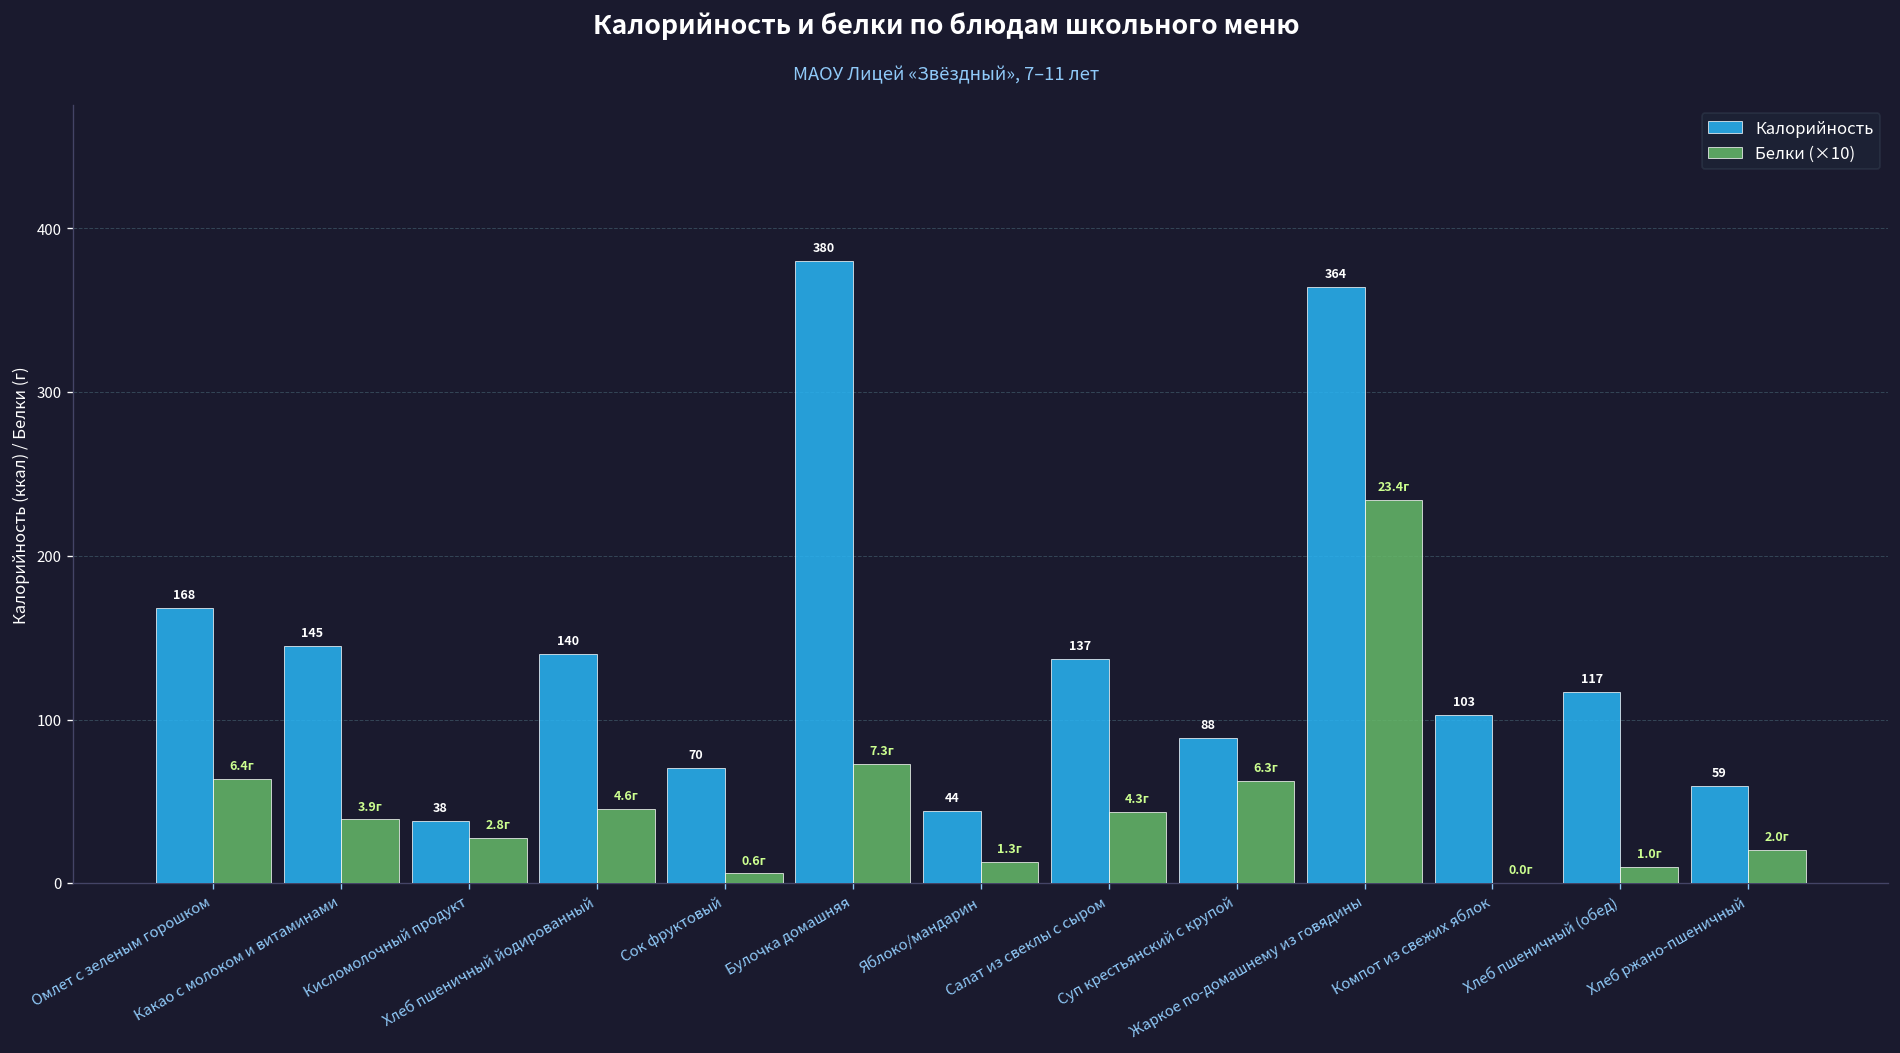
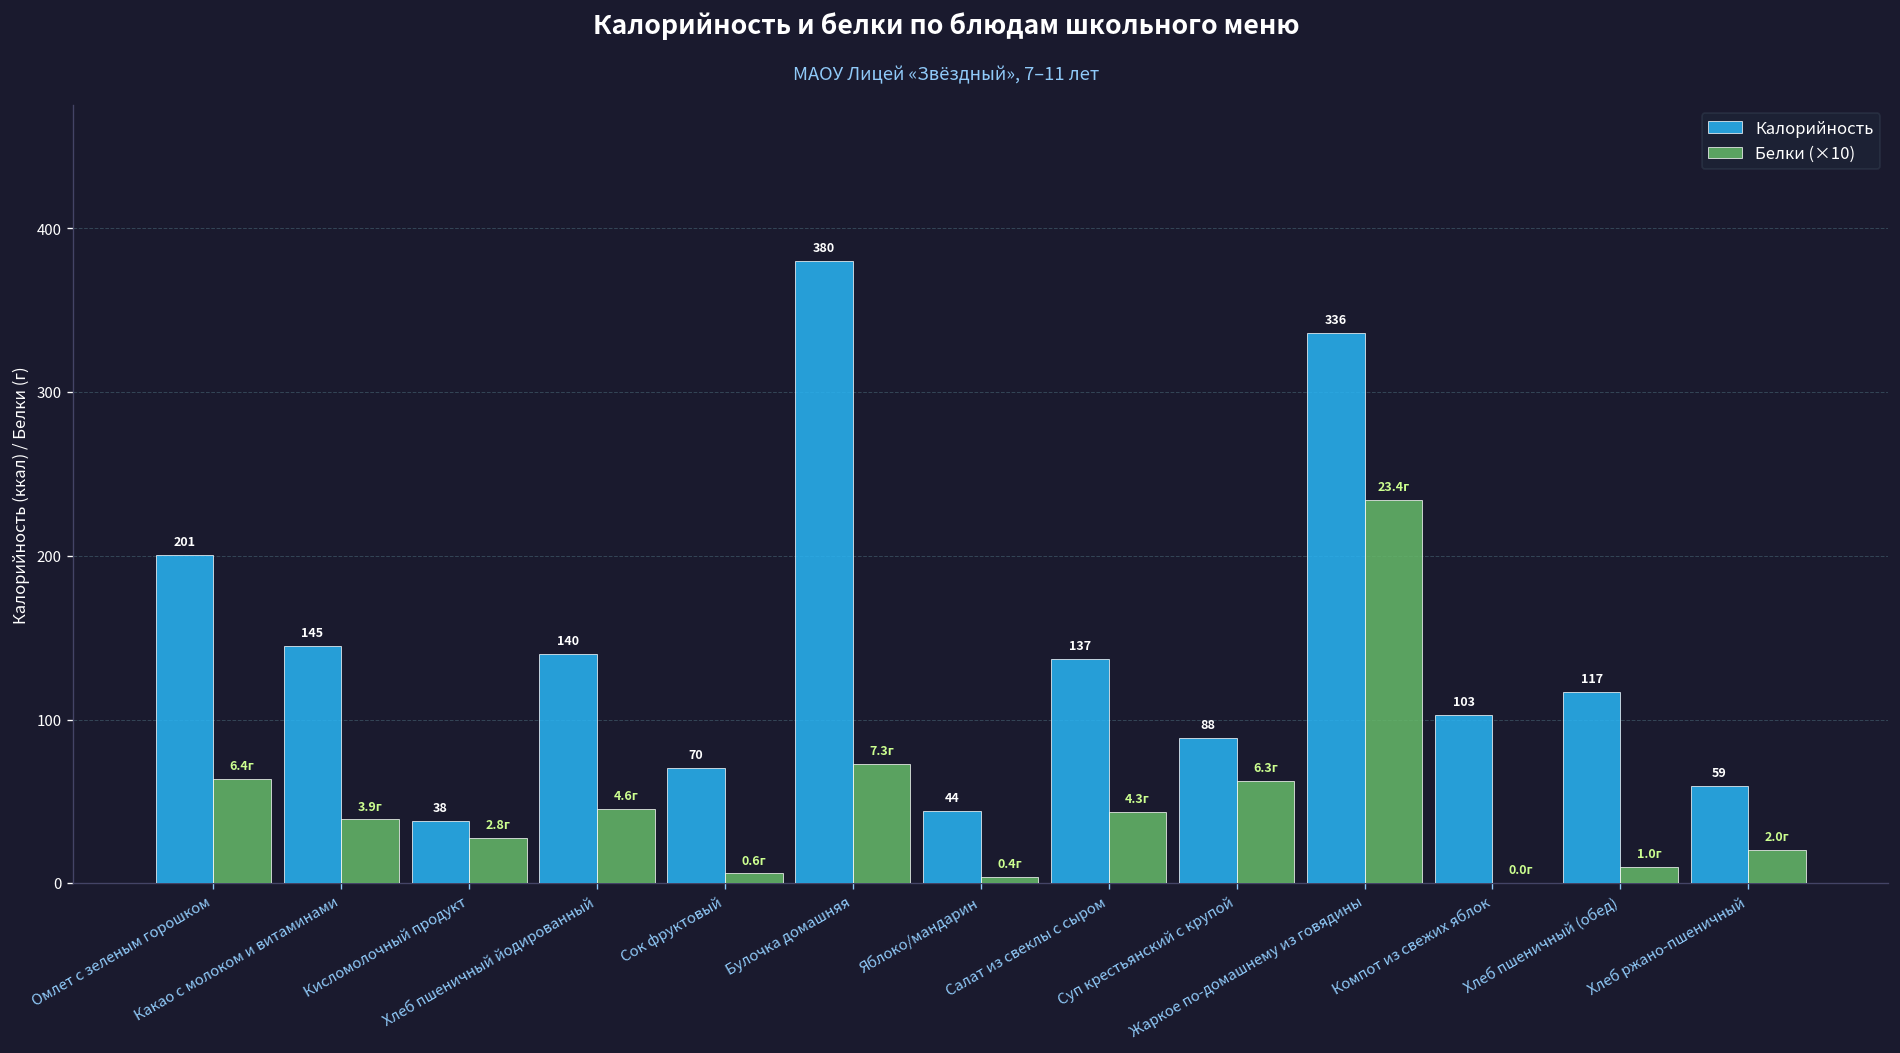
  {
    "Калорийность": {
-     "Омлет с зеленым горошком": "168",
+     "Омлет с зеленым горошком": "201",
      "Какао с молоком и витаминами": "145",
      "Кисломолочный продукт": "38",
      "Хлеб пшеничный йодированный": "140",
      "Сок фруктовый": "70",
      "Булочка домашняя": "380",
      "Яблоко/мандарин": "44",
      "Салат из свеклы с сыром": "137",
      "Суп крестьянский с крупой": "88",
-     "Жаркое по-домашнему из говядины": "364",
+     "Жаркое по-домашнему из говядины": "336",
      "Компот из свежих яблок": "103",
      "Хлеб пшеничный (обед)": "117",
      "Хлеб ржано-пшеничный": "59"
    },
    "Белки (×10)": {
-     "Яблоко/мандарин": "1.3г"
+     "Яблоко/мандарин": "0.4г"
    }
  }
